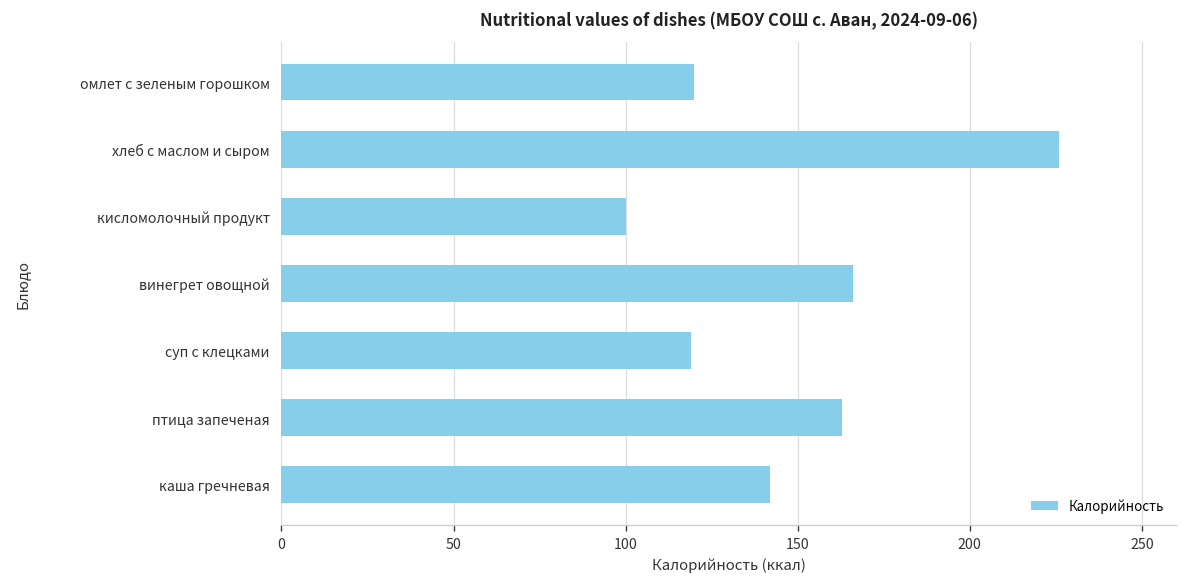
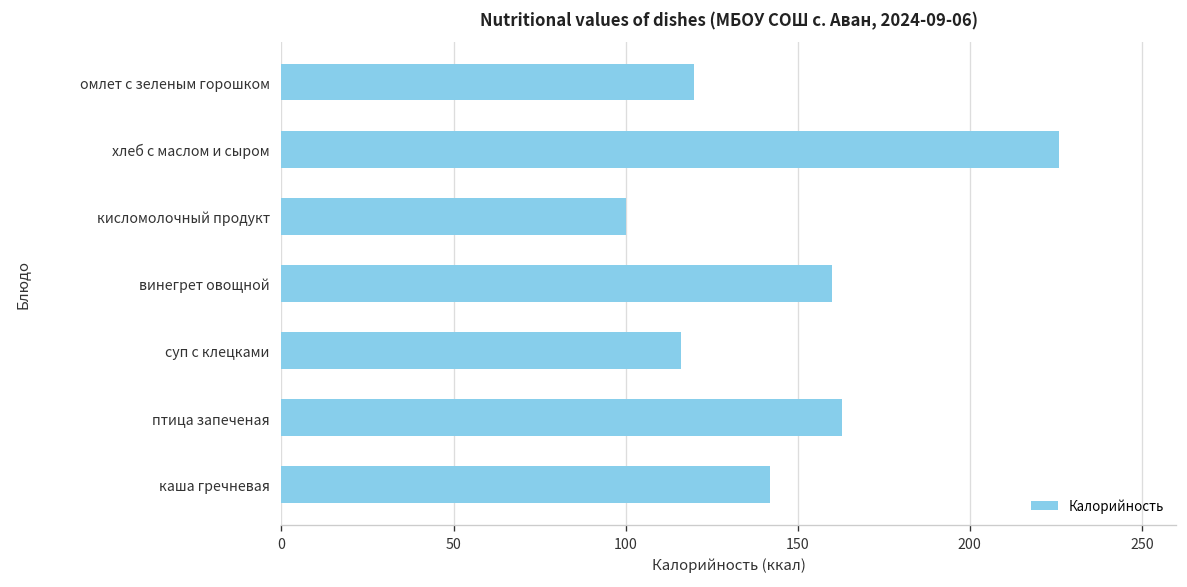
  {
    "омлет с зеленым горошком": 120,
    "хлеб с маслом и сыром": 226,
    "кисломолочный продукт": 100,
-   "винегрет овощной": 166,
-   "суп с клецками": 119,
+   "винегрет овощной": 160,
+   "суп с клецками": 116,
    "птица запеченая": 163,
    "каша гречневая": 142
  }
